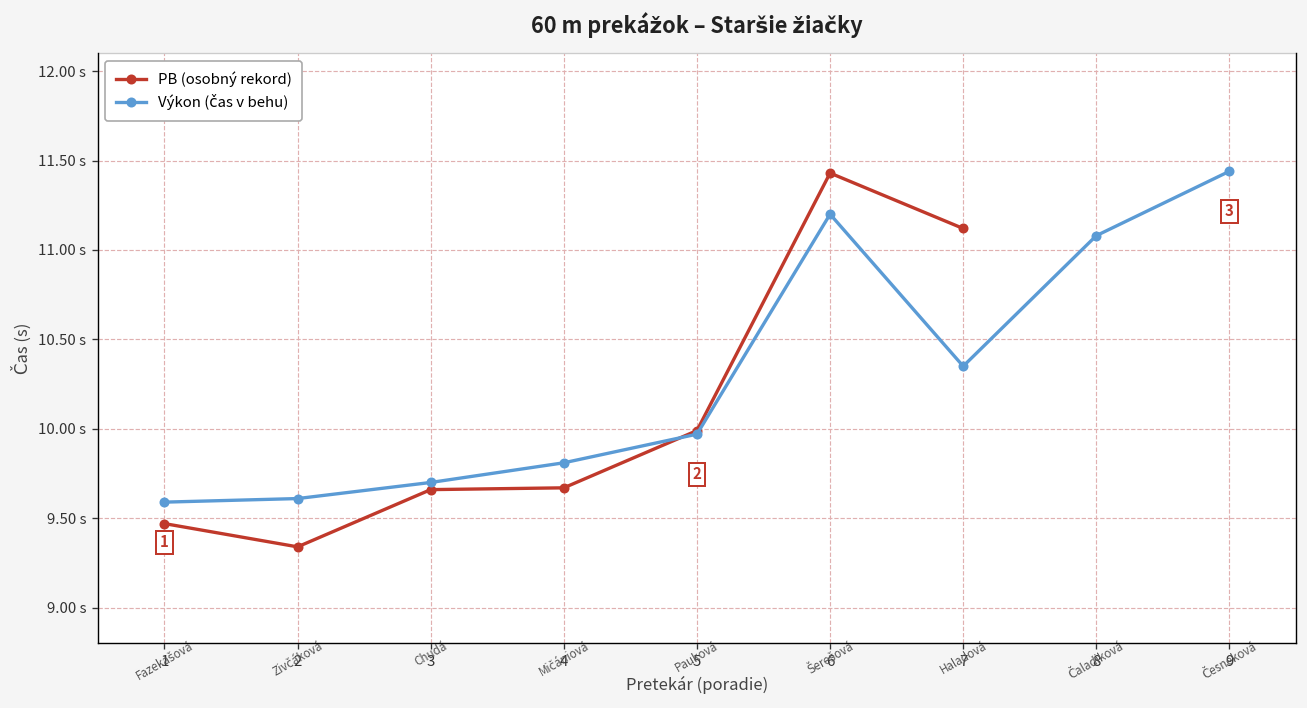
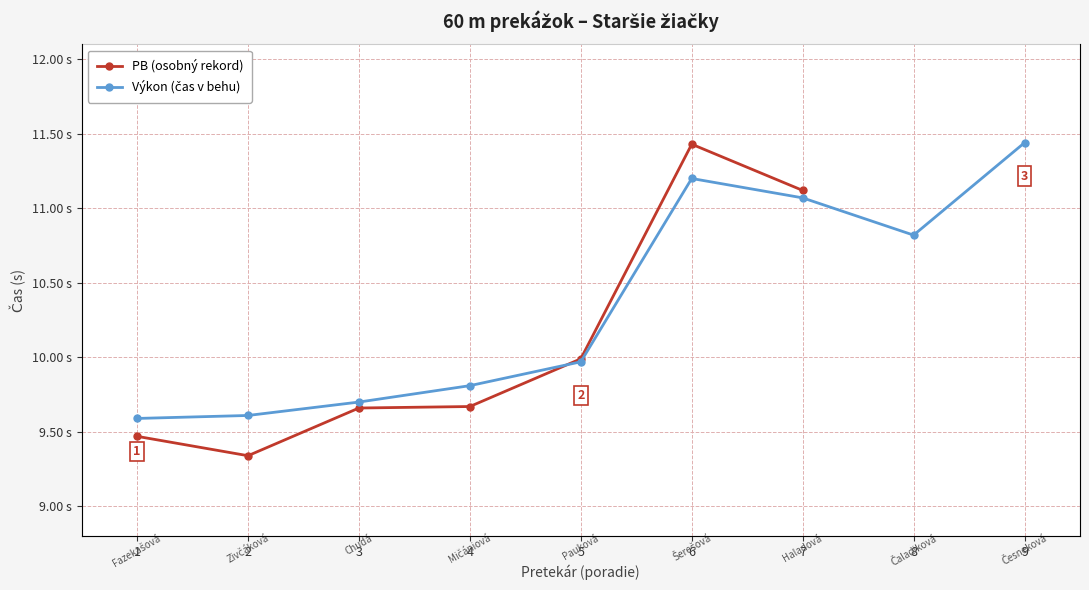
  {
    "PB (osobný rekord)": {
      "2": "9.34 s",
      "3": "9.66 s",
      "4": "9.67 s",
      "5": "9.99 s",
      "6": "11.43 s",
      "7": "11.12 s"
    },
    "Výkon (čas v behu)": {
      "1": "9.59 s",
      "2": "9.61 s",
      "3": "9.70 s",
      "4": "9.81 s",
      "5": "9.97 s",
      "6": "11.20 s",
-     "7": "10.35 s",
-     "8": "11.08 s",
+     "7": "11.07 s",
+     "8": "10.82 s",
      "9": "11.44 s"
    }
  }
